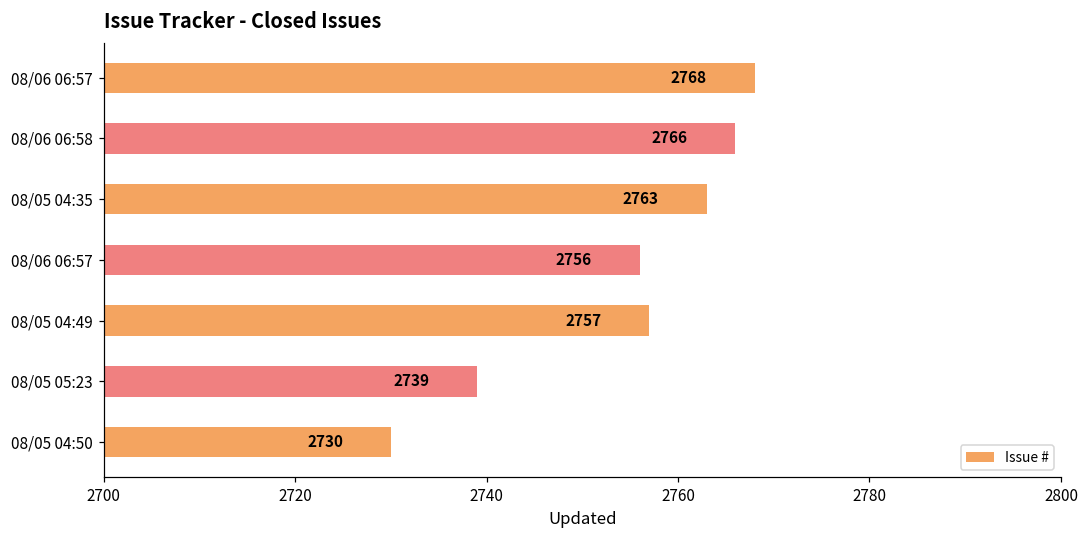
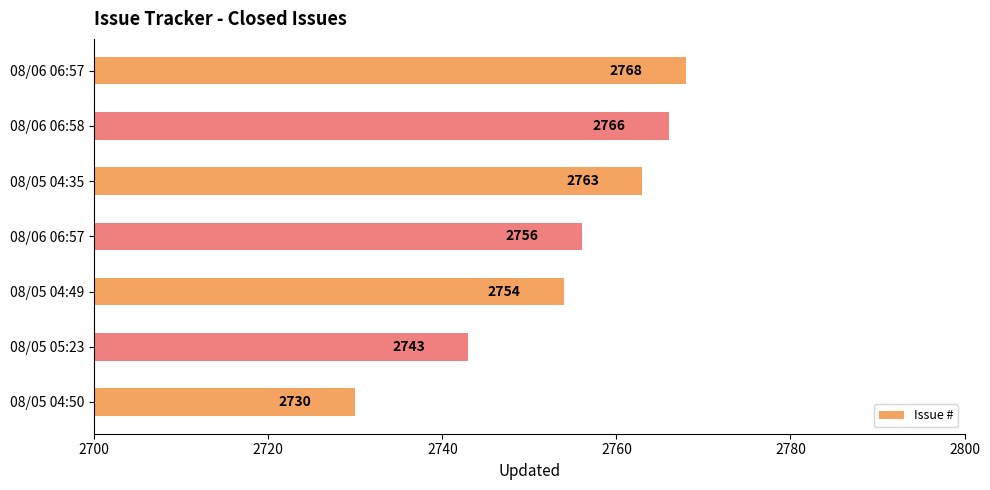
  {
    "08/06 06:58": 2766,
    "08/05 04:35": 2763,
-   "08/05 04:49": 2757,
-   "08/05 05:23": 2739,
+   "08/05 04:49": 2754,
+   "08/05 05:23": 2743,
    "08/05 04:50": 2730
  }
